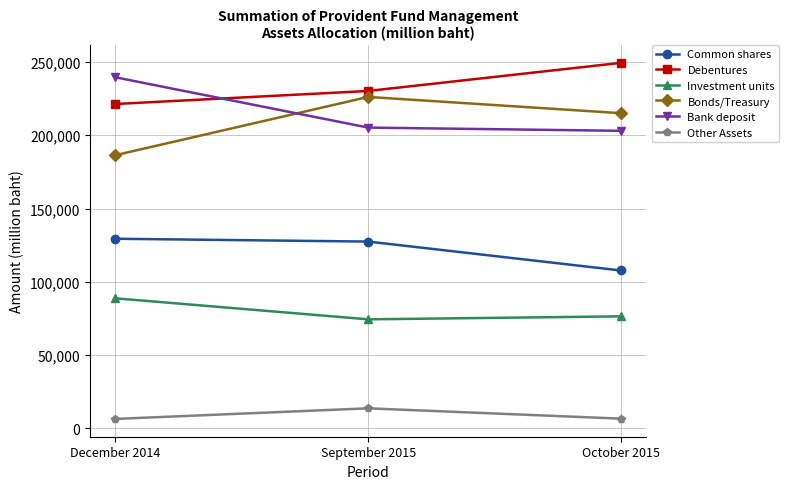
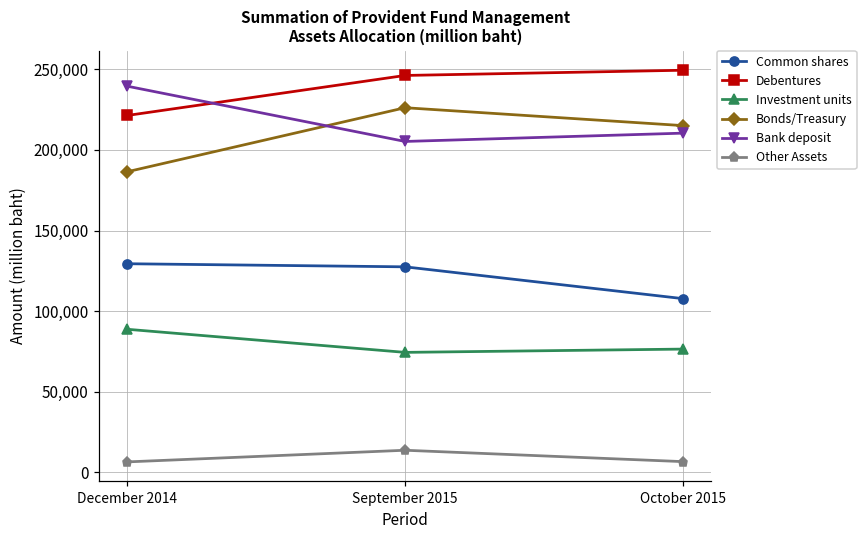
  {
    "Common shares": {
      "December 2014": "129,000",
      "September 2015": "127,000",
      "October 2015": "108,000"
    },
    "Debentures": {
      "December 2014": "221,000",
-     "September 2015": "230,000",
+     "September 2015": "246,000",
      "October 2015": "249,000"
    },
    "Investment units": {
      "December 2014": "89,000",
      "September 2015": "74,000",
      "October 2015": "76,000"
    },
    "Bonds/Treasury": {
      "December 2014": "186,000",
      "September 2015": "226,000",
      "October 2015": "215,000"
    },
    "Bank deposit": {
      "December 2014": "240,000",
      "September 2015": "205,000",
-     "October 2015": "203,000"
+     "October 2015": "210,000"
    },
    "Other Assets": {
      "December 2014": "6,000",
      "September 2015": "14,000",
      "October 2015": "7,000"
    }
  }
